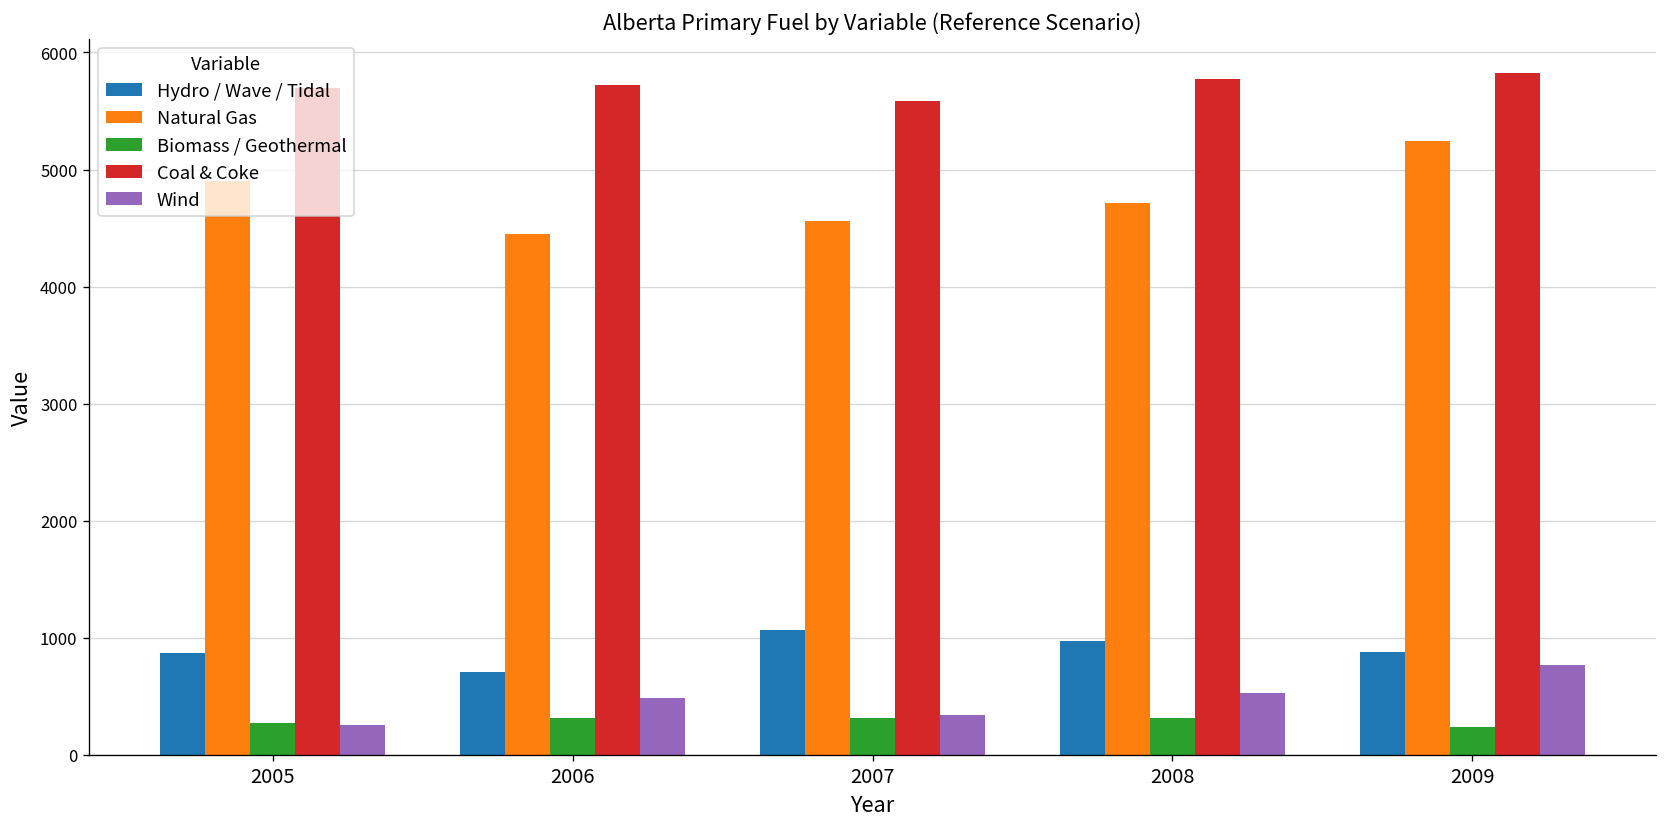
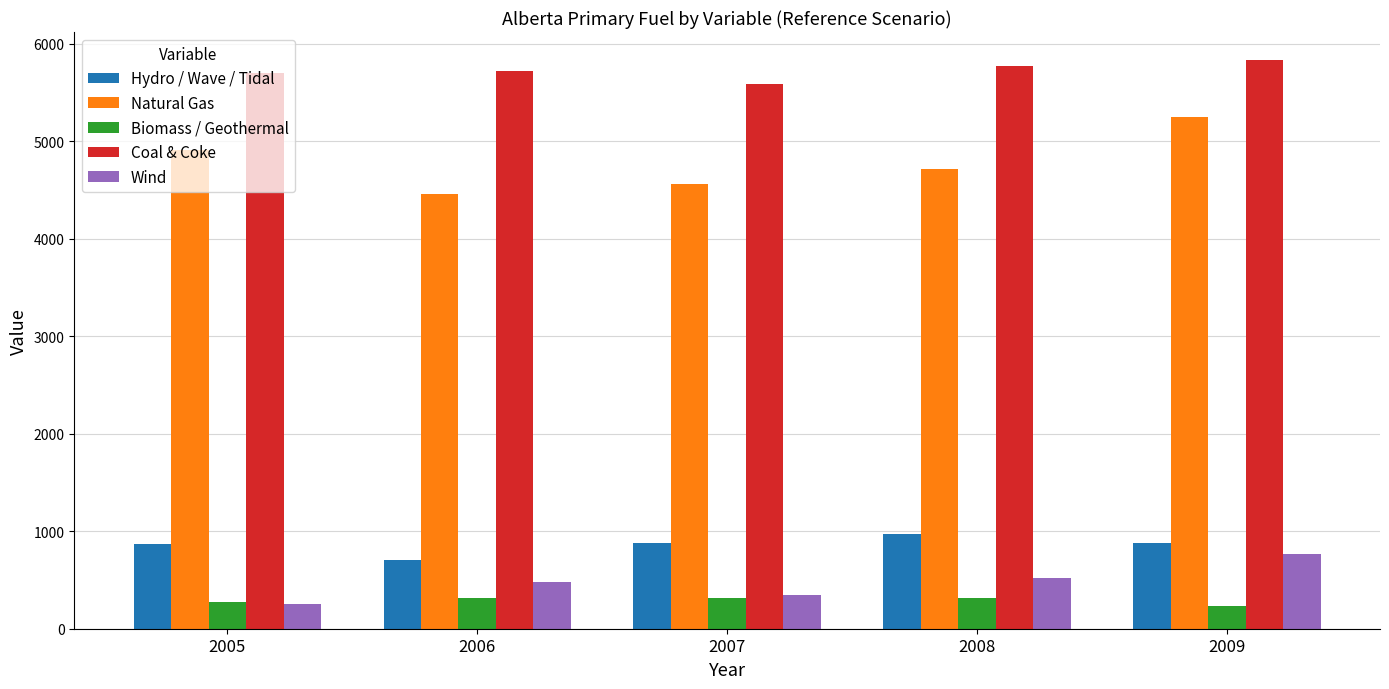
  {
    "Hydro / Wave / Tidal": {
      "2005": 900,
      "2006": 700,
-     "2007": 1100,
+     "2007": 900,
      "2008": 1000,
      "2009": 900
    },
    "Natural Gas": {
      "2006": 4500,
      "2007": 4600,
      "2008": 4700,
      "2009": 5200
    },
    "Biomass / Geothermal": {
      "2005": 300,
      "2006": 300,
      "2007": 300,
      "2008": 300,
      "2009": 200
    },
    "Coal & Coke": {
      "2006": 5700,
      "2007": 5600,
      "2008": 5800,
      "2009": 5800
    },
    "Wind": {
      "2005": 300,
      "2006": 500,
      "2007": 300,
      "2008": 500,
      "2009": 800
    }
  }
